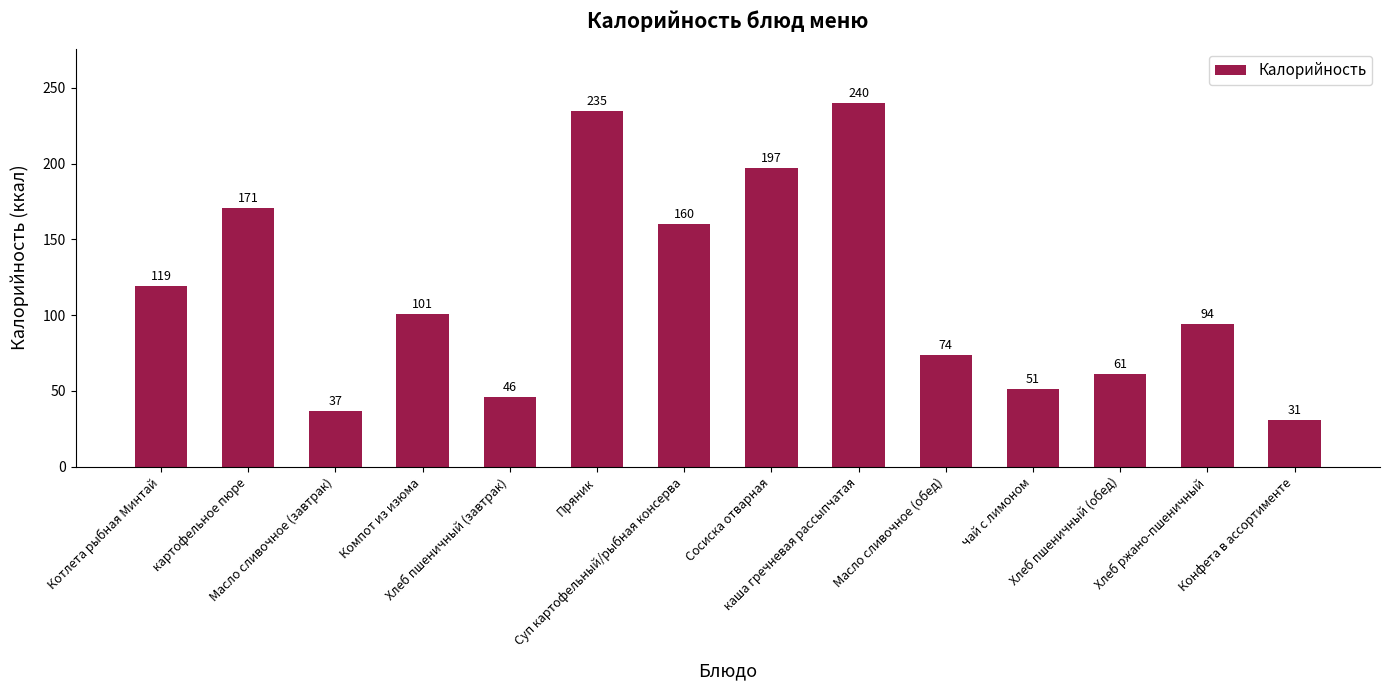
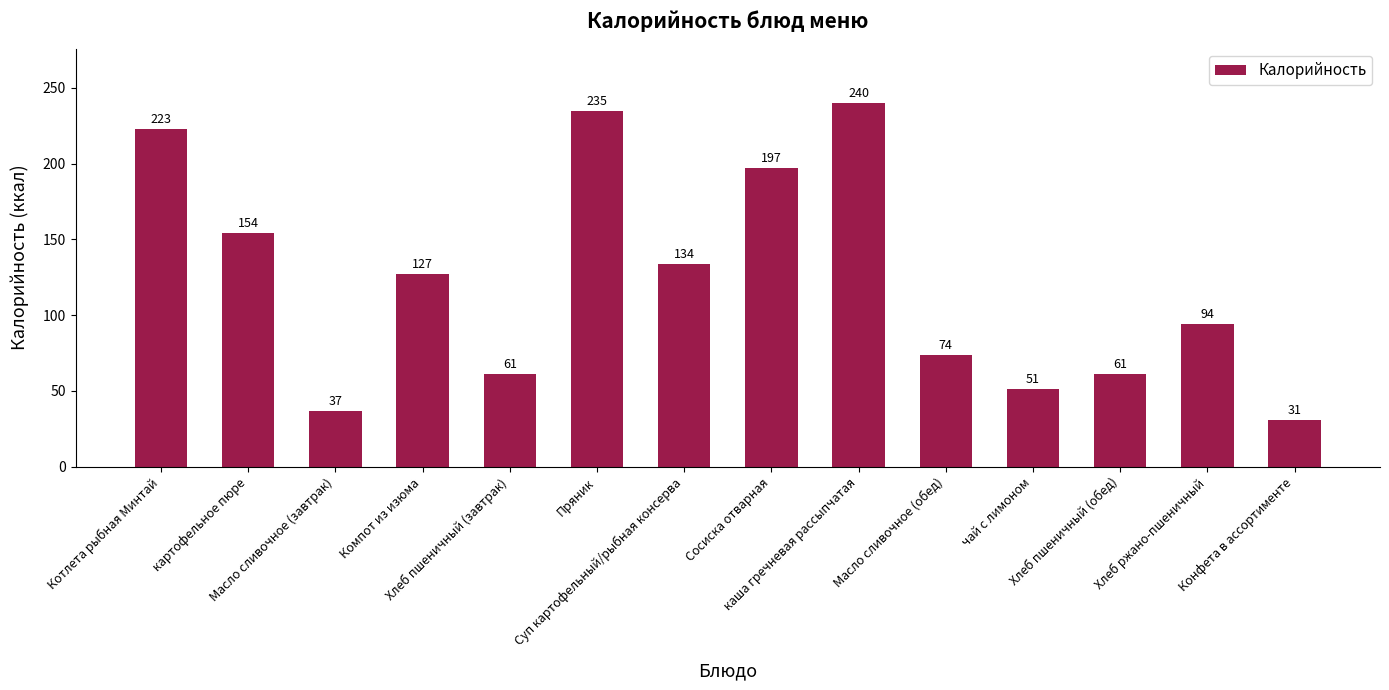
  {
-   "Котлета рыбная Минтай": 119,
-   "картофельное пюре": 171,
+   "Котлета рыбная Минтай": 223,
+   "картофельное пюре": 154,
    "Масло сливочное (завтрак)": 37,
-   "Компот из изюма": 101,
-   "Хлеб пшеничный (завтрак)": 46,
+   "Компот из изюма": 127,
+   "Хлеб пшеничный (завтрак)": 61,
    "Пряник": 235,
-   "Суп картофельный/рыбная консерва": 160,
+   "Суп картофельный/рыбная консерва": 134,
    "Сосиска отварная": 197,
    "каша гречневая рассыпчатая": 240,
    "Масло сливочное (обед)": 74,
    "чай с лимоном": 51,
    "Хлеб пшеничный (обед)": 61,
    "Хлеб ржано-пшеничный": 94,
    "Конфета в ассортименте": 31
  }
